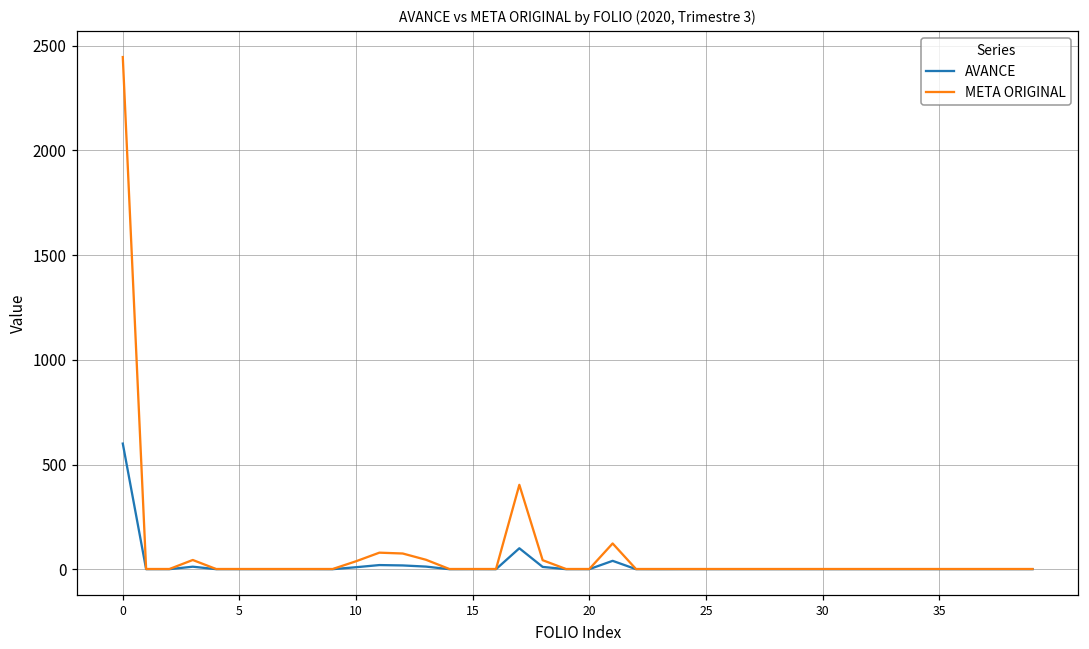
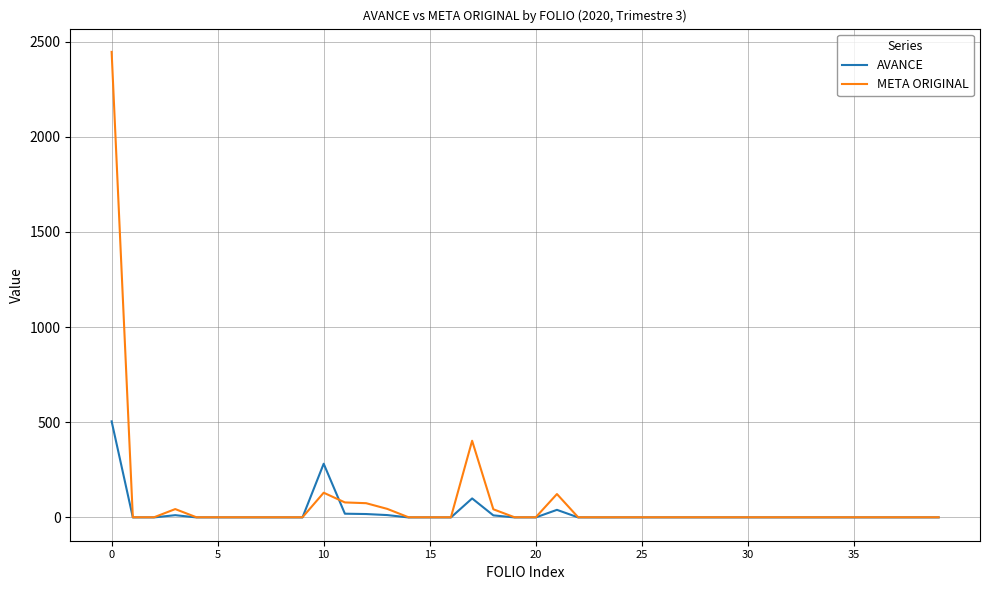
  {
    "AVANCE": {
-     "0": 600,
-     "10": 10
+     "0": 510,
+     "10": 280
    },
    "META ORIGINAL": {
      "0": 2450,
-     "10": 40
+     "10": 130
    }
  }
